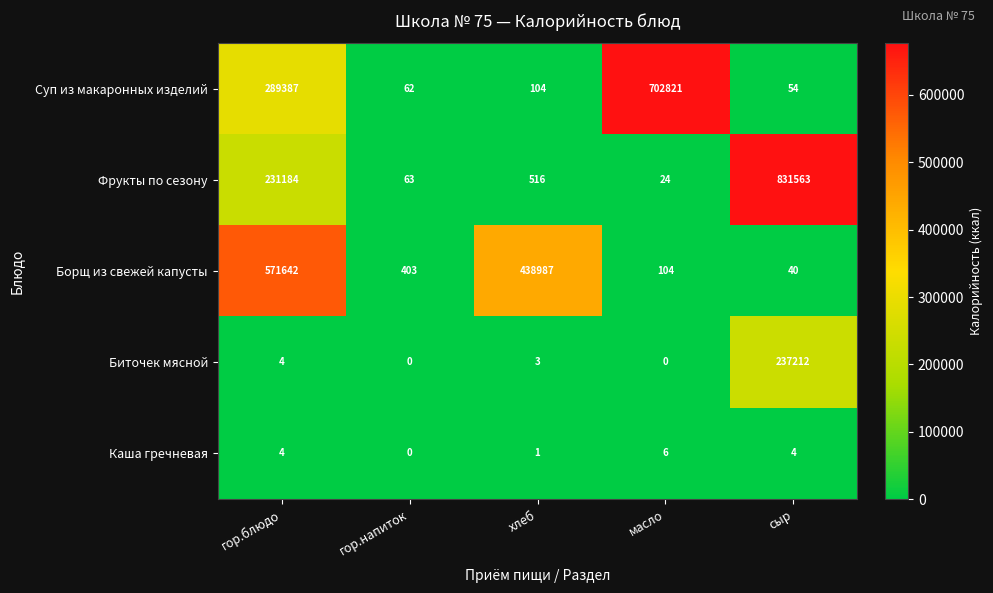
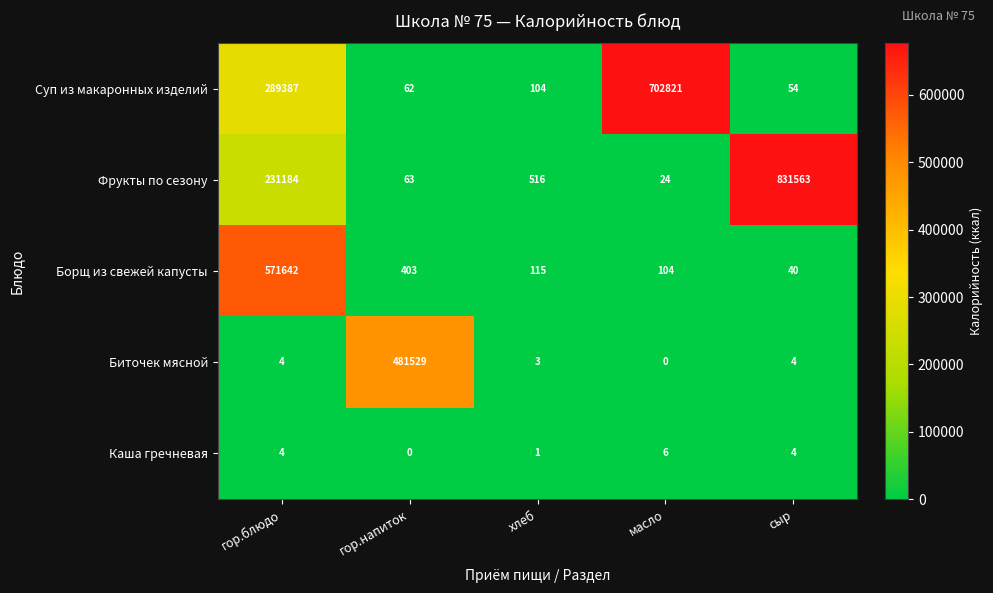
  {
    "Суп из макаронных изделий": {
      "гор.блюдо": 289387,
      "гор.напиток": 62,
      "хлеб": 104,
      "масло": 702821,
      "сыр": 54
    },
    "Фрукты по сезону": {
      "гор.блюдо": 231184,
      "гор.напиток": 63,
      "хлеб": 516,
      "масло": 24,
      "сыр": 831563
    },
    "Борщ из свежей капусты": {
      "гор.блюдо": 571642,
      "гор.напиток": 403,
-     "хлеб": 438987,
+     "хлеб": 115,
      "масло": 104,
      "сыр": 40
    },
    "Биточек мясной": {
      "гор.блюдо": 4,
-     "гор.напиток": 0,
+     "гор.напиток": 481529,
      "хлеб": 3,
      "масло": 0,
-     "сыр": 237212
+     "сыр": 4
    },
    "Каша гречневая": {
      "гор.блюдо": 4,
      "гор.напиток": 0,
      "хлеб": 1,
      "масло": 6,
      "сыр": 4
    }
  }
